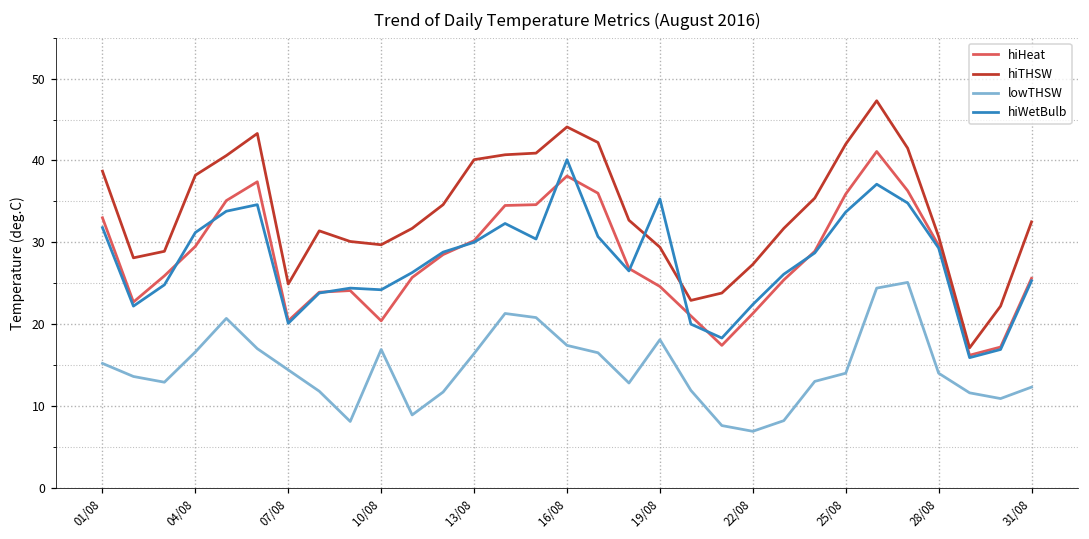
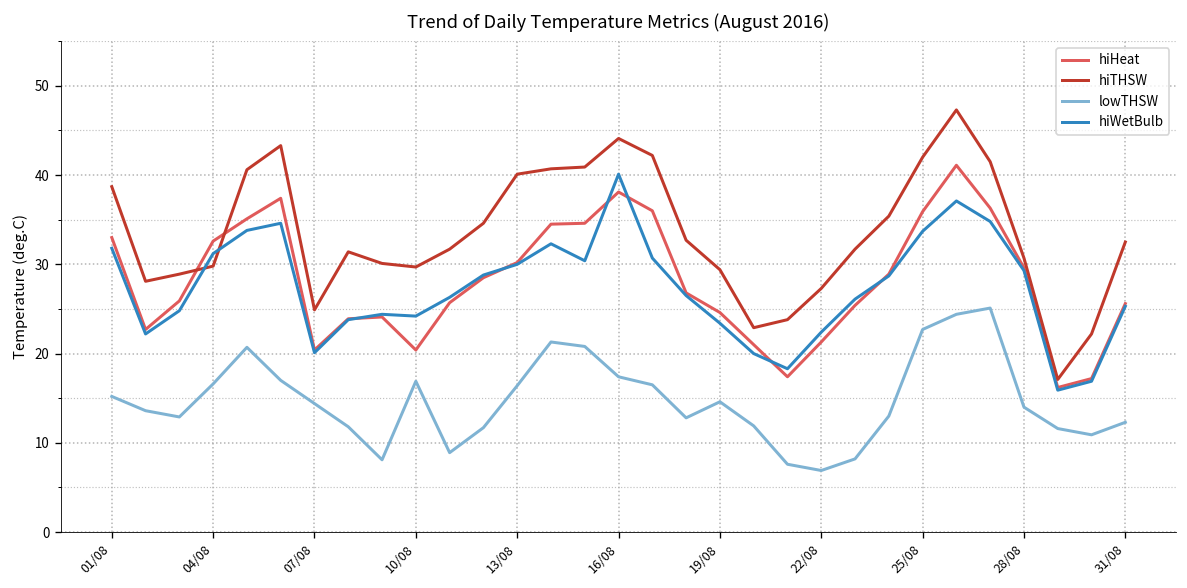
  {
    "hiHeat": {
      "01/08": 33,
-     "04/08": 30,
+     "04/08": 33,
      "10/08": 20,
      "16/08": 38,
      "19/08": 25,
      "22/08": 21,
      "25/08": 36
    },
    "hiTHSW": {
      "01/08": 39,
-     "04/08": 38,
+     "04/08": 30,
      "07/08": 25,
      "10/08": 30,
      "13/08": 40,
      "16/08": 44,
      "19/08": 29,
      "22/08": 27,
      "25/08": 42,
      "28/08": 31,
      "31/08": 33
    },
    "lowTHSW": {
      "01/08": 15,
      "04/08": 17,
      "07/08": 14,
      "10/08": 17,
      "13/08": 16,
      "16/08": 17,
-     "19/08": 18,
+     "19/08": 15,
      "22/08": 7,
-     "25/08": 14,
+     "25/08": 23,
      "28/08": 14,
      "31/08": 12
    },
    "hiWetBulb": {
      "01/08": 32,
      "04/08": 31,
      "10/08": 24,
      "16/08": 40,
-     "19/08": 35,
+     "19/08": 23,
      "22/08": 22,
      "25/08": 34
    }
  }
